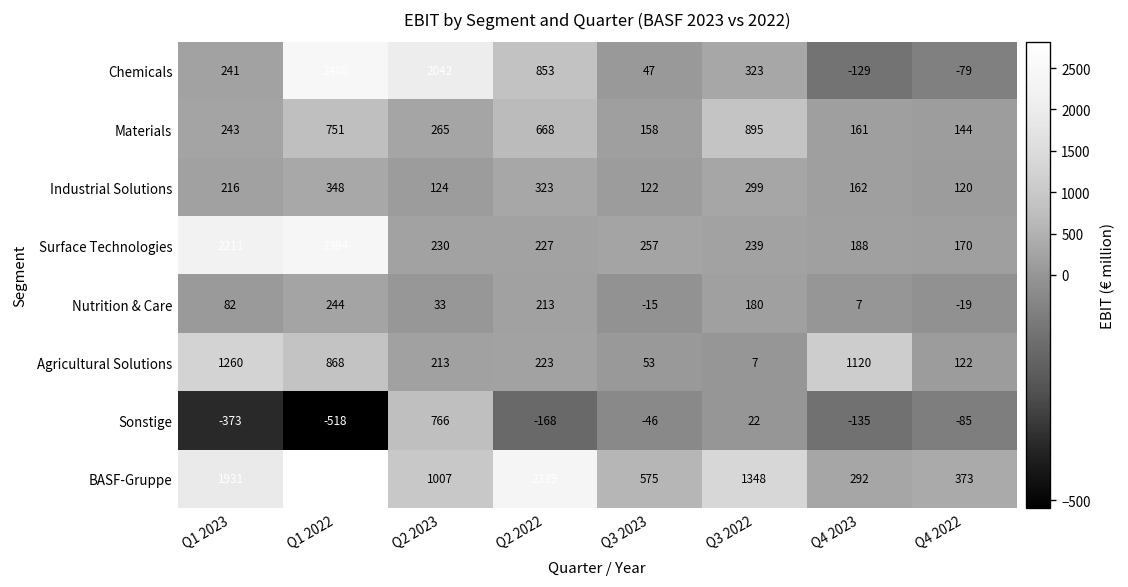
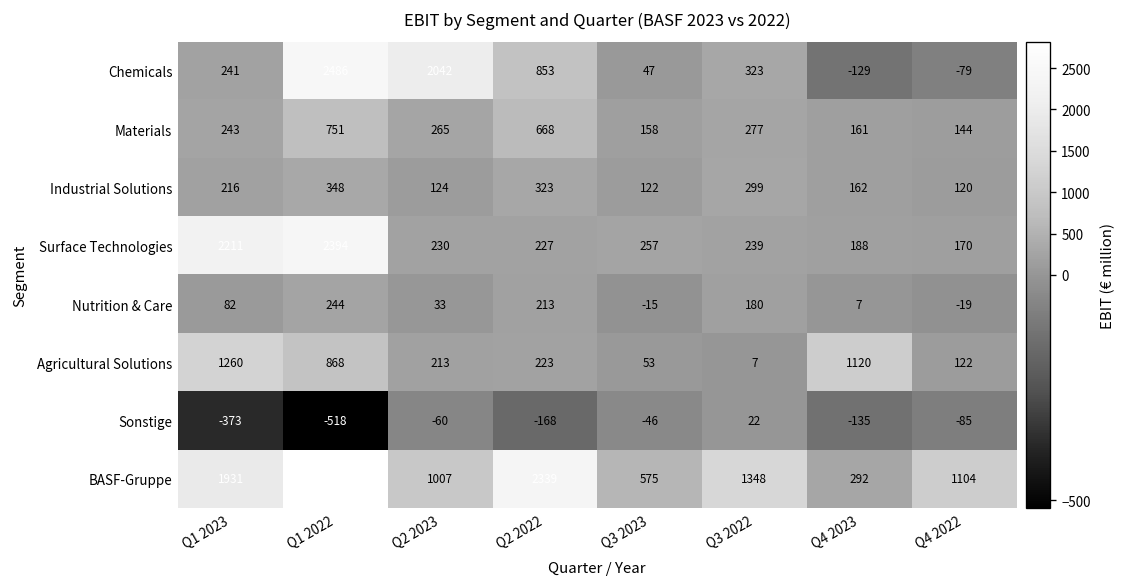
  {
    "Chemicals": {
      "Q1 2023": 241,
      "Q2 2022": 853,
      "Q3 2023": 47,
      "Q3 2022": 323,
      "Q4 2023": -129,
      "Q4 2022": -79
    },
    "Materials": {
      "Q1 2023": 243,
      "Q1 2022": 751,
      "Q2 2023": 265,
      "Q2 2022": 668,
      "Q3 2023": 158,
-     "Q3 2022": 895,
+     "Q3 2022": 277,
      "Q4 2023": 161,
      "Q4 2022": 144
    },
    "Industrial Solutions": {
      "Q1 2023": 216,
      "Q1 2022": 348,
      "Q2 2023": 124,
      "Q2 2022": 323,
      "Q3 2023": 122,
      "Q3 2022": 299,
      "Q4 2023": 162,
      "Q4 2022": 120
    },
    "Surface Technologies": {
      "Q2 2023": 230,
      "Q2 2022": 227,
      "Q3 2023": 257,
      "Q3 2022": 239,
      "Q4 2023": 188,
      "Q4 2022": 170
    },
    "Nutrition & Care": {
      "Q1 2023": 82,
      "Q1 2022": 244,
      "Q2 2023": 33,
      "Q2 2022": 213,
      "Q3 2023": -15,
      "Q3 2022": 180,
      "Q4 2023": 7,
      "Q4 2022": -19
    },
    "Agricultural Solutions": {
      "Q1 2023": 1260,
      "Q1 2022": 868,
      "Q2 2023": 213,
      "Q2 2022": 223,
      "Q3 2023": 53,
      "Q3 2022": 7,
      "Q4 2023": 1120,
      "Q4 2022": 122
    },
    "Sonstige": {
      "Q1 2023": -373,
      "Q1 2022": -518,
-     "Q2 2023": 766,
+     "Q2 2023": -60,
      "Q2 2022": -168,
      "Q3 2023": -46,
      "Q3 2022": 22,
      "Q4 2023": -135,
      "Q4 2022": -85
    },
    "BASF-Gruppe": {
      "Q2 2023": 1007,
      "Q3 2023": 575,
      "Q3 2022": 1348,
      "Q4 2023": 292,
-     "Q4 2022": 373
+     "Q4 2022": 1104
    }
  }
